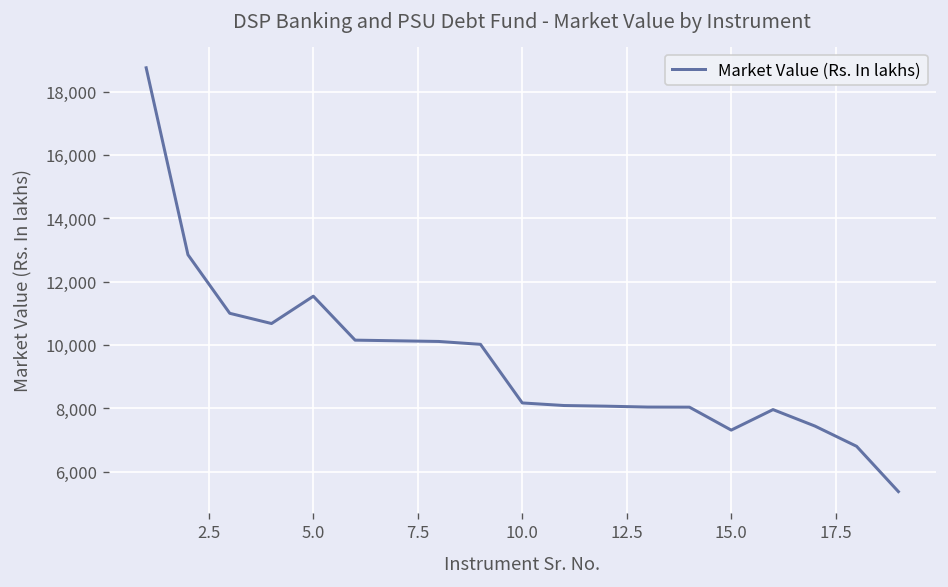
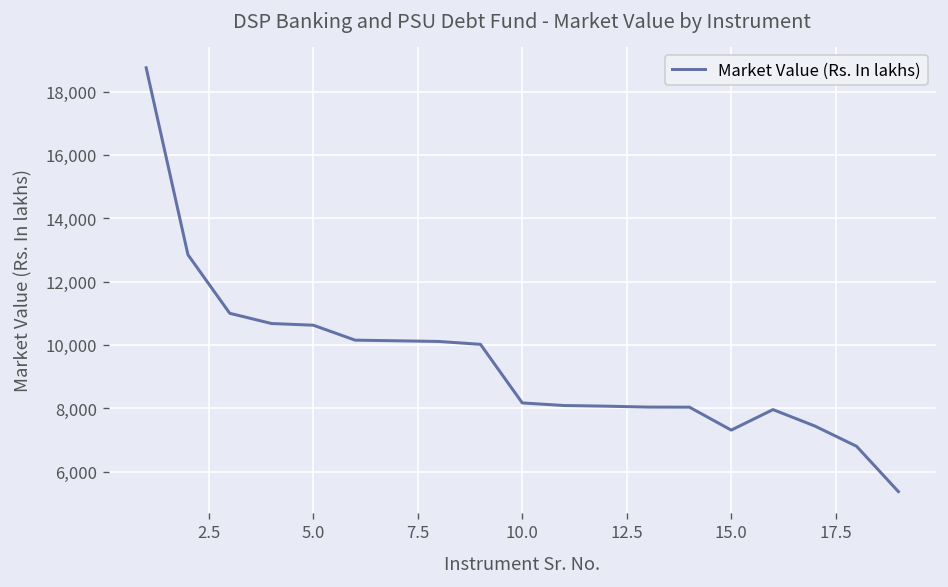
  {
-   "5.0": "11,500",
+   "5.0": "10,600",
    "10.0": "8,200",
    "15.0": "7,300"
  }
